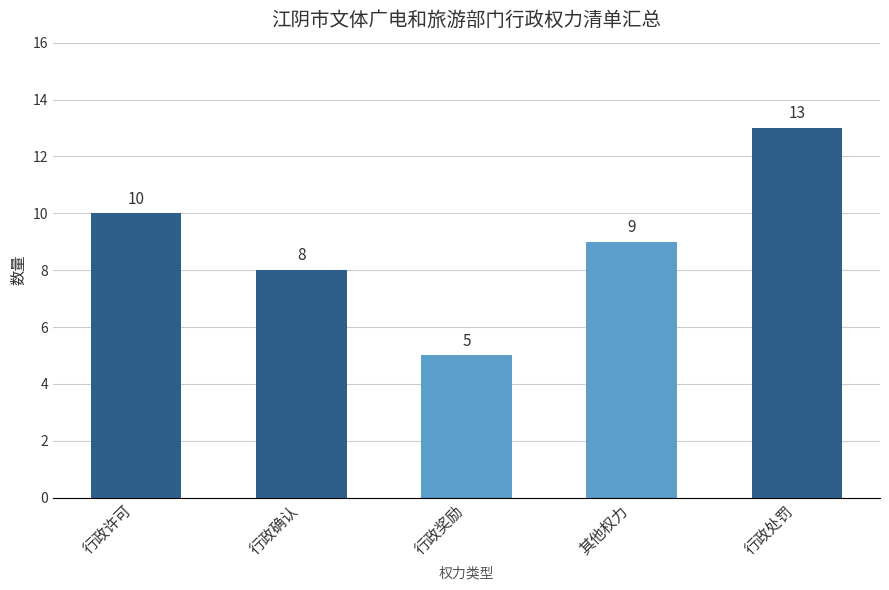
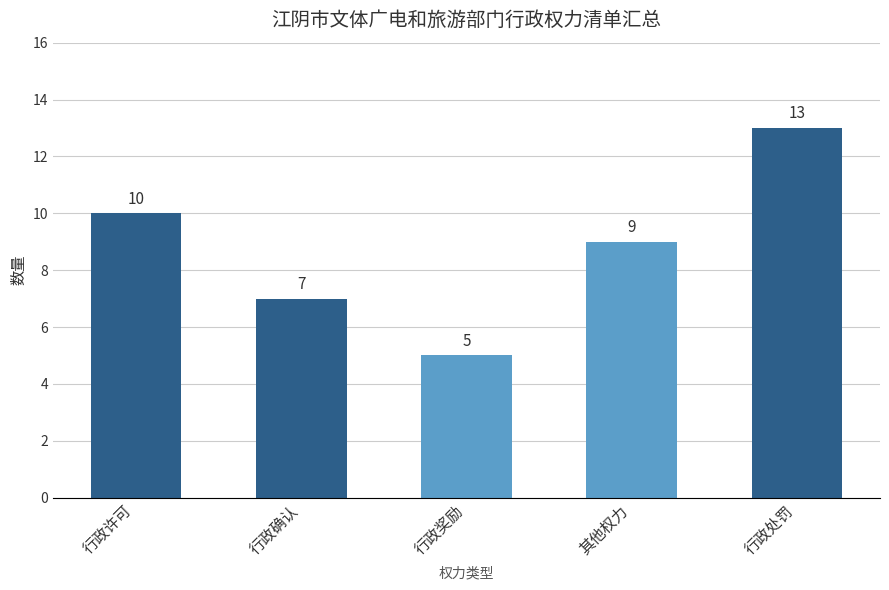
  {
    "行政许可": 10,
-   "行政确认": 8,
+   "行政确认": 7,
    "行政奖励": 5,
    "其他权力": 9,
    "行政处罚": 13
  }
